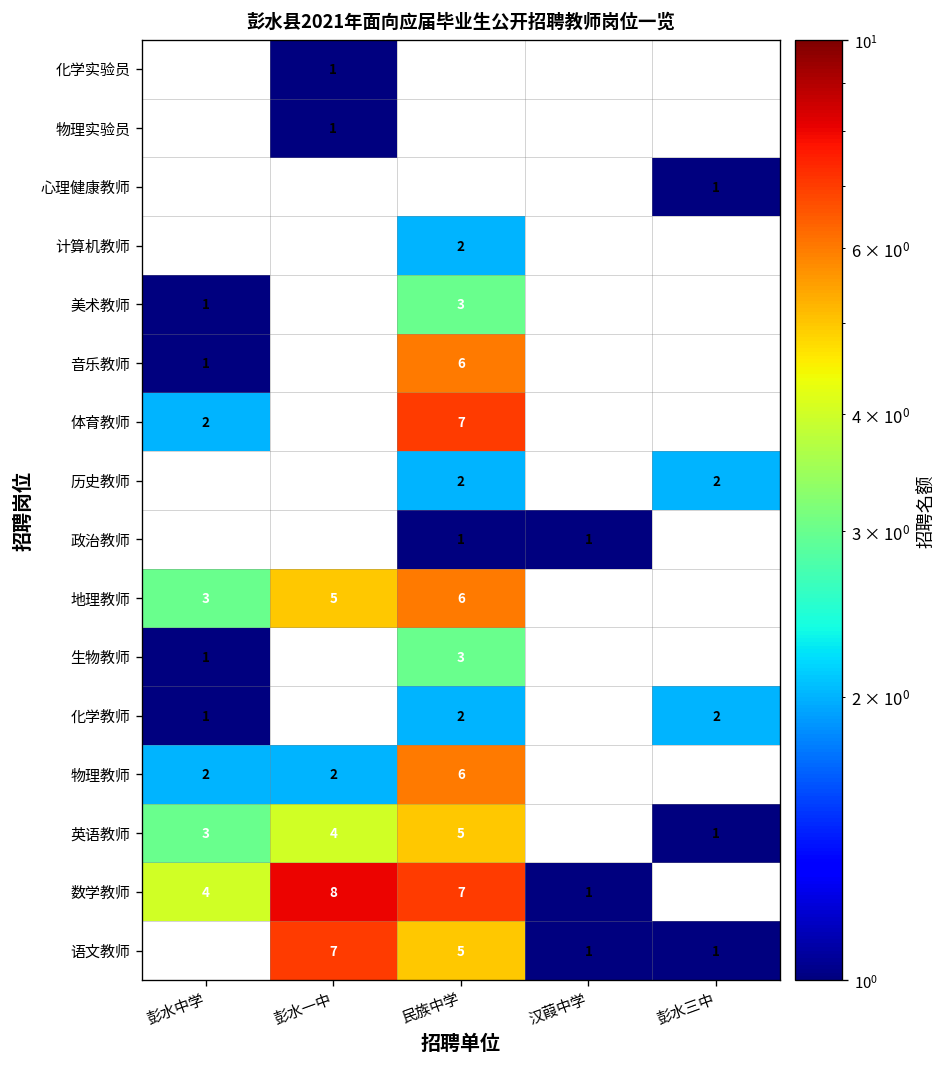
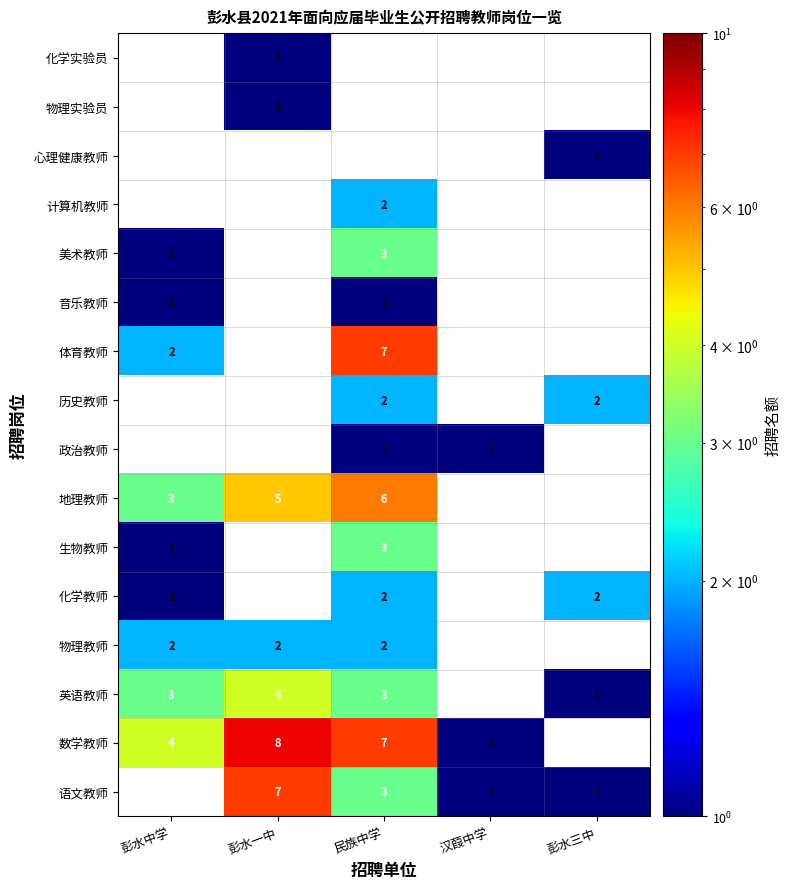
  {
    "化学实验员": {
      "彭水一中": 1
    },
    "物理实验员": {
      "彭水一中": 1
    },
    "心理健康教师": {
      "彭水三中": 1
    },
    "计算机教师": {
      "民族中学": 2
    },
    "美术教师": {
      "彭水中学": 1,
      "民族中学": 3
    },
    "音乐教师": {
      "彭水中学": 1,
-     "民族中学": 6
+     "民族中学": 1
    },
    "体育教师": {
      "彭水中学": 2,
      "民族中学": 7
    },
    "历史教师": {
      "民族中学": 2,
      "彭水三中": 2
    },
    "政治教师": {
      "民族中学": 1,
      "汉葭中学": 1
    },
    "地理教师": {
      "彭水中学": 3,
      "彭水一中": 5,
      "民族中学": 6
    },
    "生物教师": {
      "彭水中学": 1,
      "民族中学": 3
    },
    "化学教师": {
      "彭水中学": 1,
      "民族中学": 2,
      "彭水三中": 2
    },
    "物理教师": {
      "彭水中学": 2,
      "彭水一中": 2,
-     "民族中学": 6
+     "民族中学": 2
    },
    "英语教师": {
      "彭水中学": 3,
      "彭水一中": 4,
-     "民族中学": 5,
+     "民族中学": 3,
      "彭水三中": 1
    },
    "数学教师": {
      "彭水中学": 4,
      "彭水一中": 8,
      "民族中学": 7,
      "汉葭中学": 1
    },
    "语文教师": {
      "彭水一中": 7,
-     "民族中学": 5,
+     "民族中学": 3,
      "汉葭中学": 1,
      "彭水三中": 1
    }
  }
